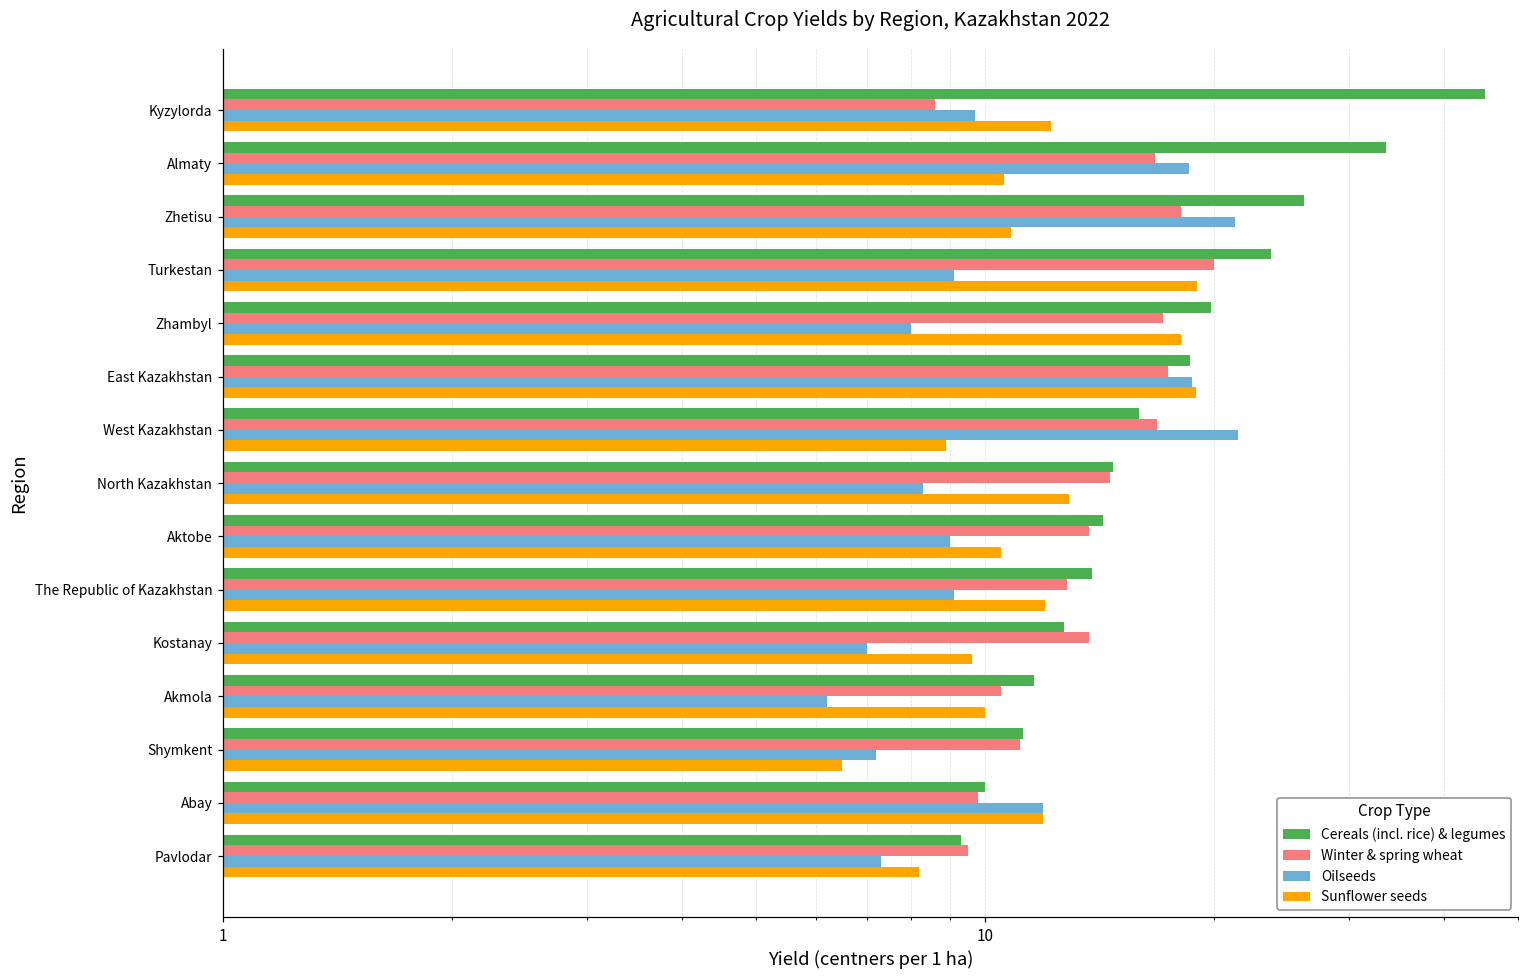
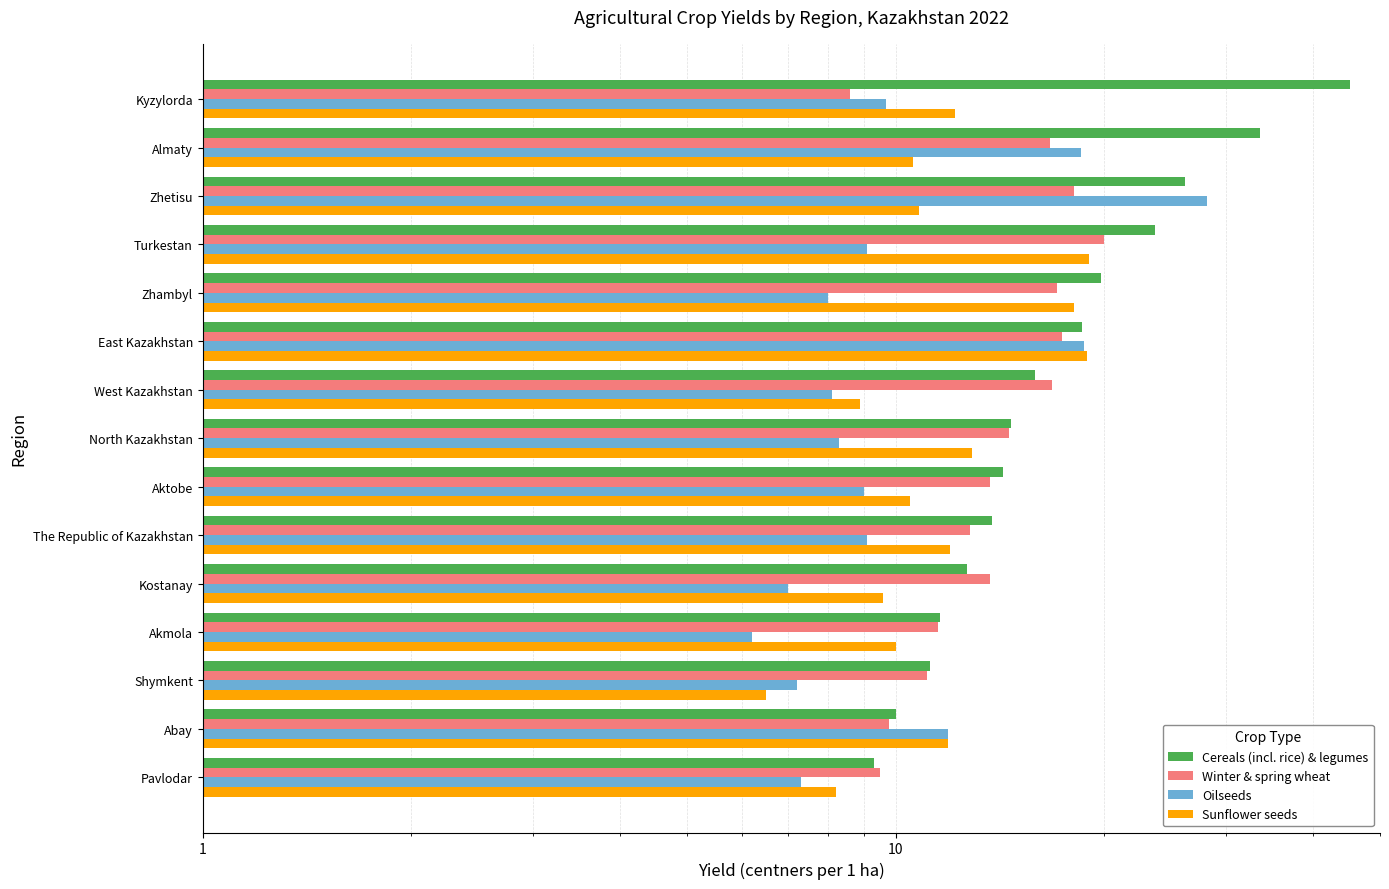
  {
    "Cereals (incl. rice) & legumes": {
      "Kyzylorda": 45,
      "Almaty": 34,
      "Zhetisu": 26.2,
      "Turkestan": 23.7,
      "Zhambyl": 19.8,
      "East Kazakhstan": 18.6,
      "West Kazakhstan": 15.9,
      "North Kazakhstan": 14.7,
      "Aktobe": 14.3,
      "The Republic of Kazakhstan": 13.8,
      "Kostanay": 12.7,
      "Akmola": 11.6,
      "Shymkent": 11.2,
      "Abay": 10.0,
      "Pavlodar": 9.3
    },
    "Winter & spring wheat": {
      "Kyzylorda": 8.6,
      "Almaty": 16.7,
      "Zhetisu": 18.1,
      "Turkestan": 20.0,
      "Zhambyl": 17.1,
      "East Kazakhstan": 17.4,
      "West Kazakhstan": 16.8,
      "North Kazakhstan": 14.6,
      "Aktobe": 13.7,
      "The Republic of Kazakhstan": 12.8,
      "Kostanay": 13.7,
-     "Akmola": 10.5,
+     "Akmola": 11.5,
      "Shymkent": 11.1,
      "Abay": 9.8,
      "Pavlodar": 9.5
    },
    "Oilseeds": {
      "Kyzylorda": 9.7,
      "Almaty": 18.5,
-     "Zhetisu": 21.3,
+     "Zhetisu": 28.2,
      "Turkestan": 9.1,
      "Zhambyl": 8.0,
      "East Kazakhstan": 18.7,
-     "West Kazakhstan": 21.5,
+     "West Kazakhstan": 8.1,
      "North Kazakhstan": 8.3,
      "Aktobe": 9.0,
      "The Republic of Kazakhstan": 9.1,
      "Kostanay": 7.0,
      "Akmola": 6.2,
      "Shymkent": 7.2,
      "Abay": 11.9,
      "Pavlodar": 7.3
    },
    "Sunflower seeds": {
      "Kyzylorda": 12.2,
      "Almaty": 10.6,
      "Zhetisu": 10.8,
      "Turkestan": 19.0,
      "Zhambyl": 18.1,
      "East Kazakhstan": 18.9,
      "West Kazakhstan": 8.9,
      "North Kazakhstan": 12.9,
      "Aktobe": 10.5,
      "The Republic of Kazakhstan": 12.0,
      "Kostanay": 9.6,
      "Akmola": 10.0,
      "Shymkent": 6.5,
      "Abay": 11.9,
      "Pavlodar": 8.2
    }
  }
